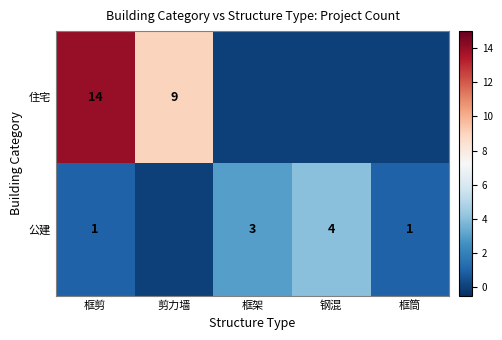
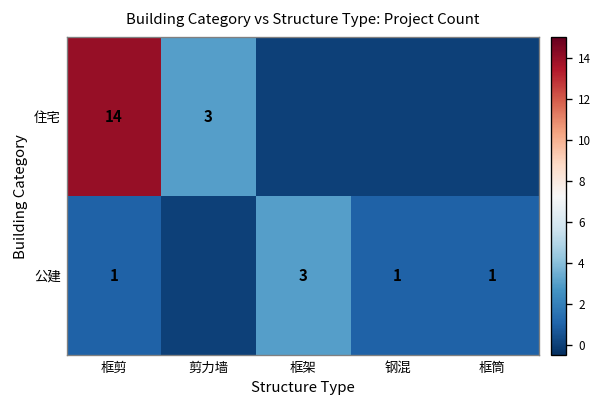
  {
    "住宅": {
      "框剪": 14,
-     "剪力墙": 9
+     "剪力墙": 3
    },
    "公建": {
      "框剪": 1,
      "框架": 3,
-     "钢混": 4,
+     "钢混": 1,
      "框筒": 1
    }
  }
